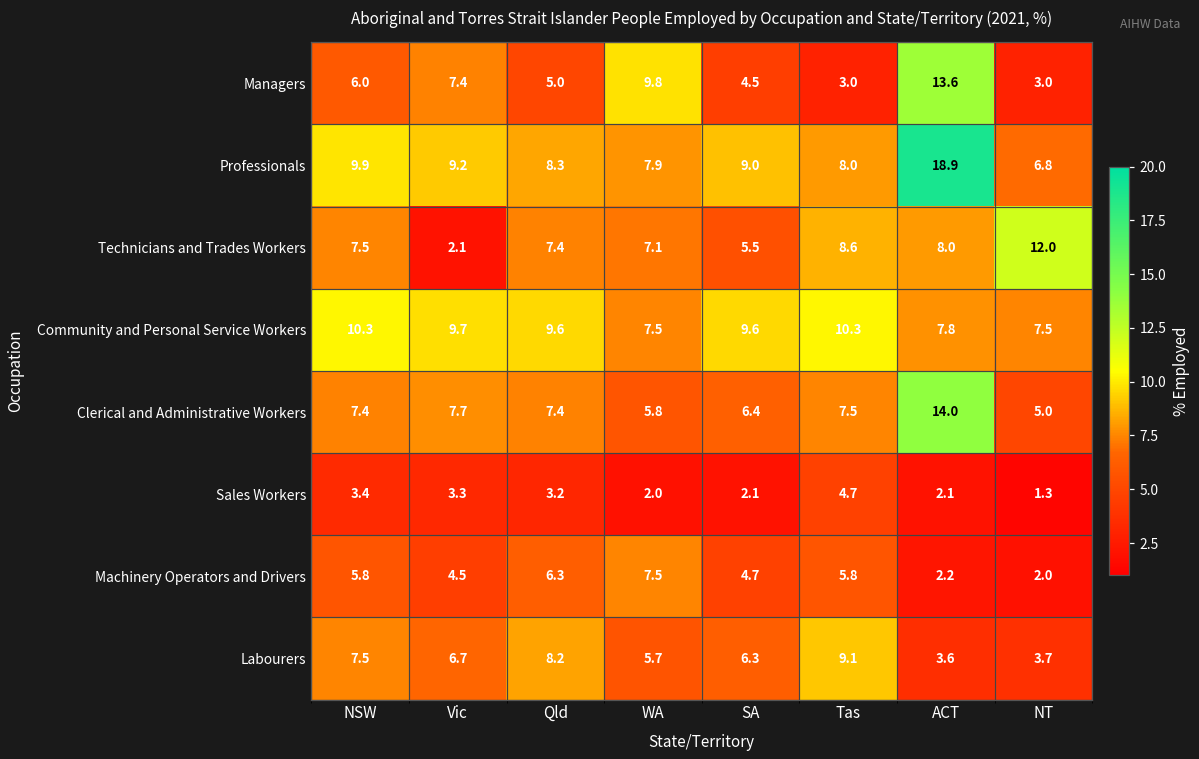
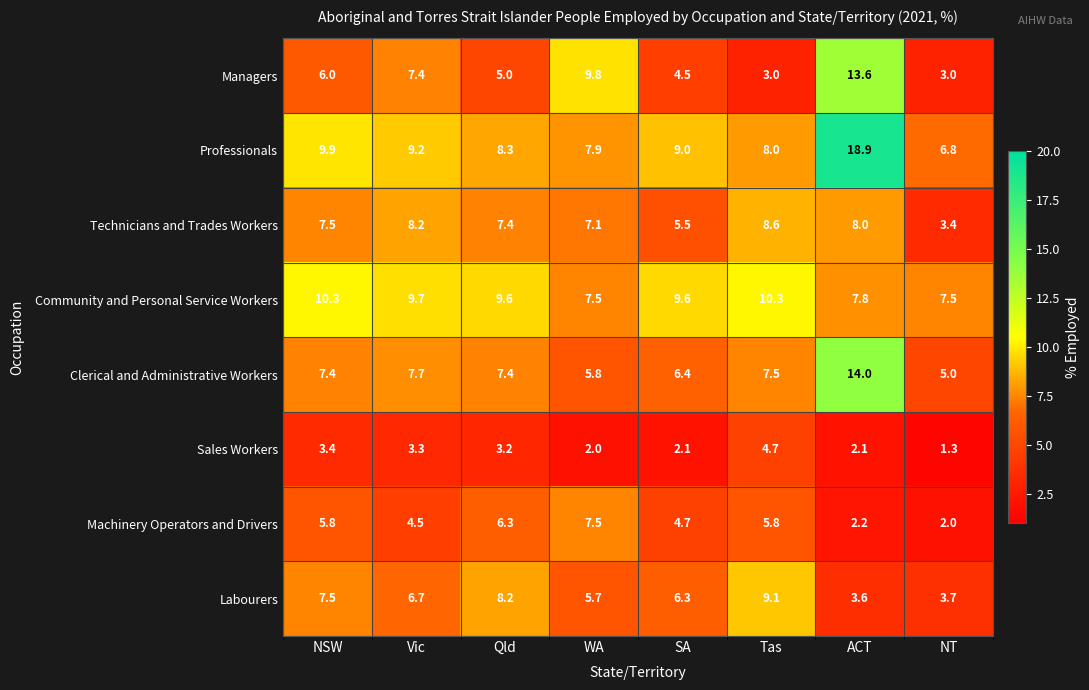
  {
    "Managers": {
      "NSW": 6.0,
      "Vic": 7.4,
      "Qld": 5.0,
      "WA": 9.8,
      "SA": 4.5,
      "Tas": 3.0,
      "ACT": 13.6,
      "NT": 3.0
    },
    "Professionals": {
      "NSW": 9.9,
      "Vic": 9.2,
      "Qld": 8.3,
      "WA": 7.9,
      "SA": 9.0,
      "Tas": 8.0,
      "ACT": 18.9,
      "NT": 6.8
    },
    "Technicians and Trades Workers": {
      "NSW": 7.5,
-     "Vic": 2.1,
+     "Vic": 8.2,
      "Qld": 7.4,
      "WA": 7.1,
      "SA": 5.5,
      "Tas": 8.6,
      "ACT": 8.0,
-     "NT": 12.0
+     "NT": 3.4
    },
    "Community and Personal Service Workers": {
      "NSW": 10.3,
      "Vic": 9.7,
      "Qld": 9.6,
      "WA": 7.5,
      "SA": 9.6,
      "Tas": 10.3,
      "ACT": 7.8,
      "NT": 7.5
    },
    "Clerical and Administrative Workers": {
      "NSW": 7.4,
      "Vic": 7.7,
      "Qld": 7.4,
      "WA": 5.8,
      "SA": 6.4,
      "Tas": 7.5,
      "ACT": 14.0,
      "NT": 5.0
    },
    "Sales Workers": {
      "NSW": 3.4,
      "Vic": 3.3,
      "Qld": 3.2,
      "WA": 2.0,
      "SA": 2.1,
      "Tas": 4.7,
      "ACT": 2.1,
      "NT": 1.3
    },
    "Machinery Operators and Drivers": {
      "NSW": 5.8,
      "Vic": 4.5,
      "Qld": 6.3,
      "WA": 7.5,
      "SA": 4.7,
      "Tas": 5.8,
      "ACT": 2.2,
      "NT": 2.0
    },
    "Labourers": {
      "NSW": 7.5,
      "Vic": 6.7,
      "Qld": 8.2,
      "WA": 5.7,
      "SA": 6.3,
      "Tas": 9.1,
      "ACT": 3.6,
      "NT": 3.7
    }
  }
